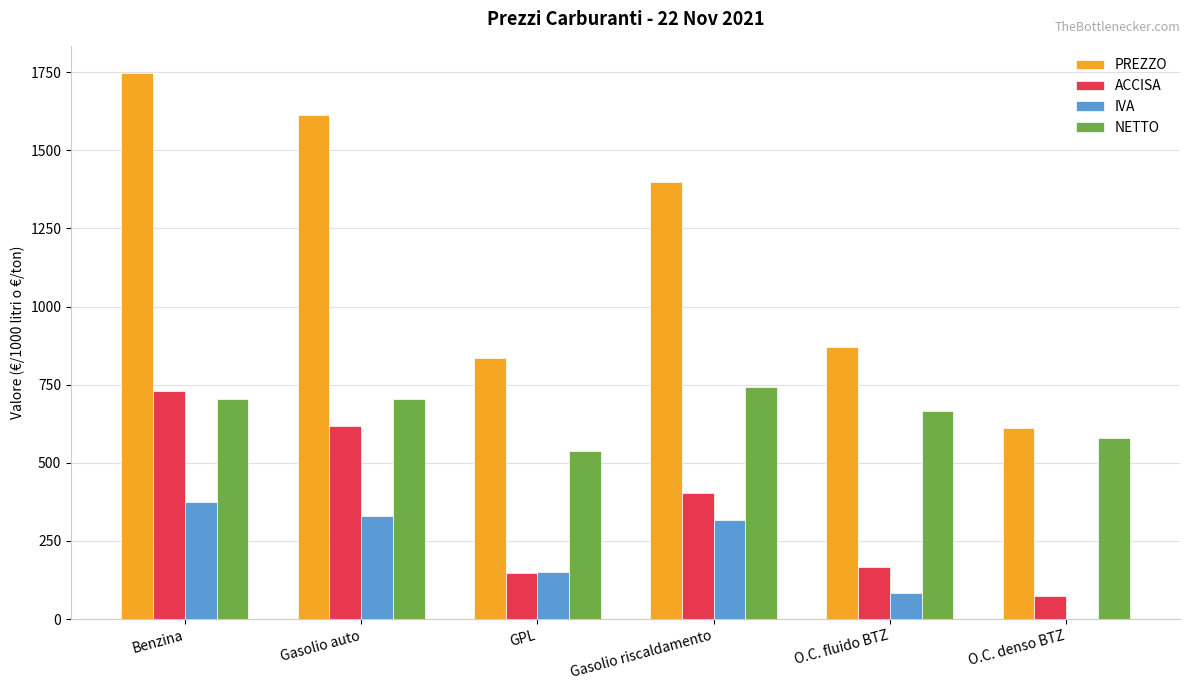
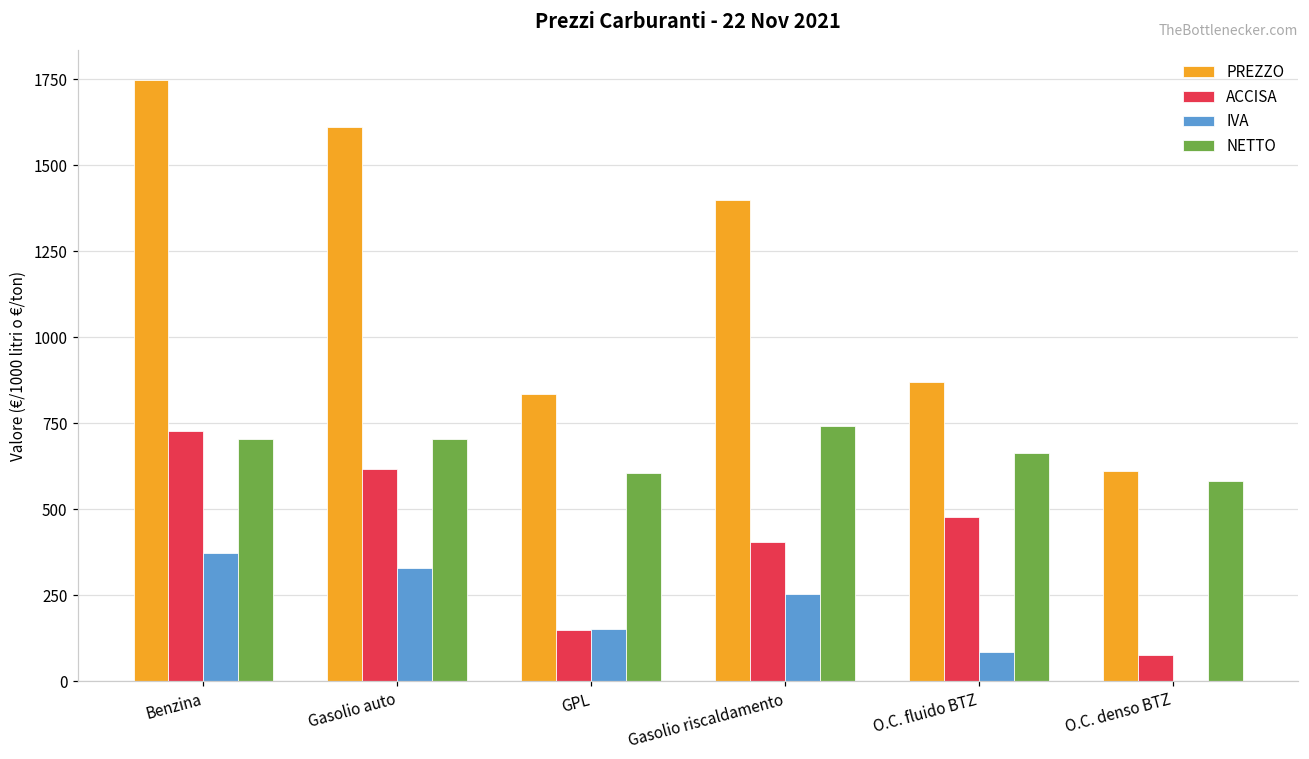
  {
    "PREZZO": {
      "Benzina": 1750,
      "Gasolio auto": 1610,
      "GPL": 840,
      "Gasolio riscaldamento": 1400,
      "O.C. fluido BTZ": 870,
      "O.C. denso BTZ": 610
    },
    "ACCISA": {
      "Benzina": 730,
      "Gasolio auto": 620,
      "GPL": 150,
      "Gasolio riscaldamento": 400,
-     "O.C. fluido BTZ": 170,
+     "O.C. fluido BTZ": 480,
      "O.C. denso BTZ": 70
    },
    "IVA": {
      "Benzina": 370,
      "Gasolio auto": 330,
      "GPL": 150,
-     "Gasolio riscaldamento": 320,
+     "Gasolio riscaldamento": 250,
      "O.C. fluido BTZ": 80,
      "O.C. denso BTZ": 0
    },
    "NETTO": {
      "Benzina": 700,
      "Gasolio auto": 700,
-     "GPL": 540,
+     "GPL": 610,
      "Gasolio riscaldamento": 740,
      "O.C. fluido BTZ": 660,
      "O.C. denso BTZ": 580
    }
  }
